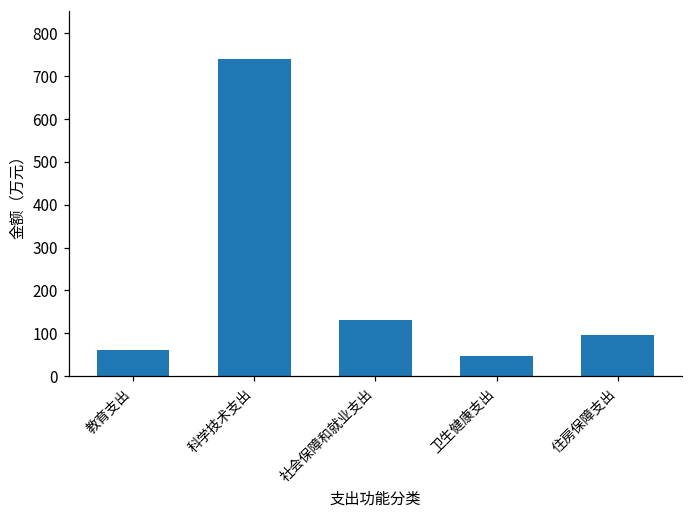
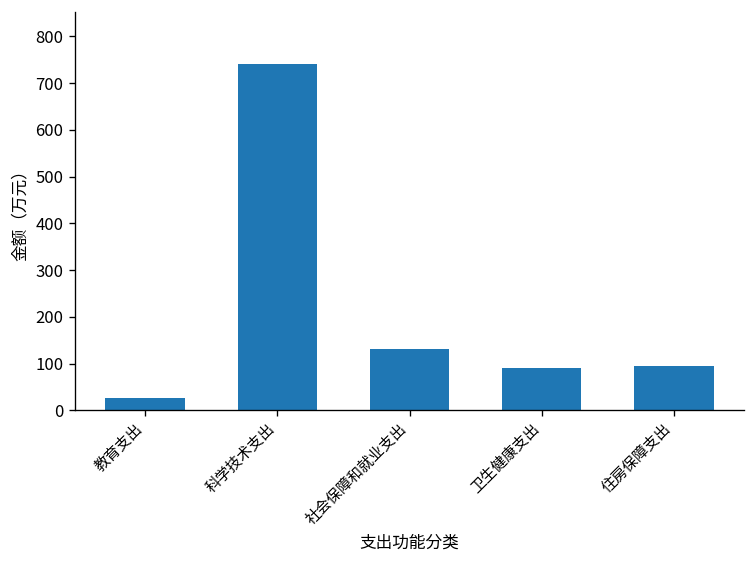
  {
-   "教育支出": 60,
+   "教育支出": 30,
    "科学技术支出": 740,
    "社会保障和就业支出": 130,
-   "卫生健康支出": 50,
+   "卫生健康支出": 90,
    "住房保障支出": 100
  }
